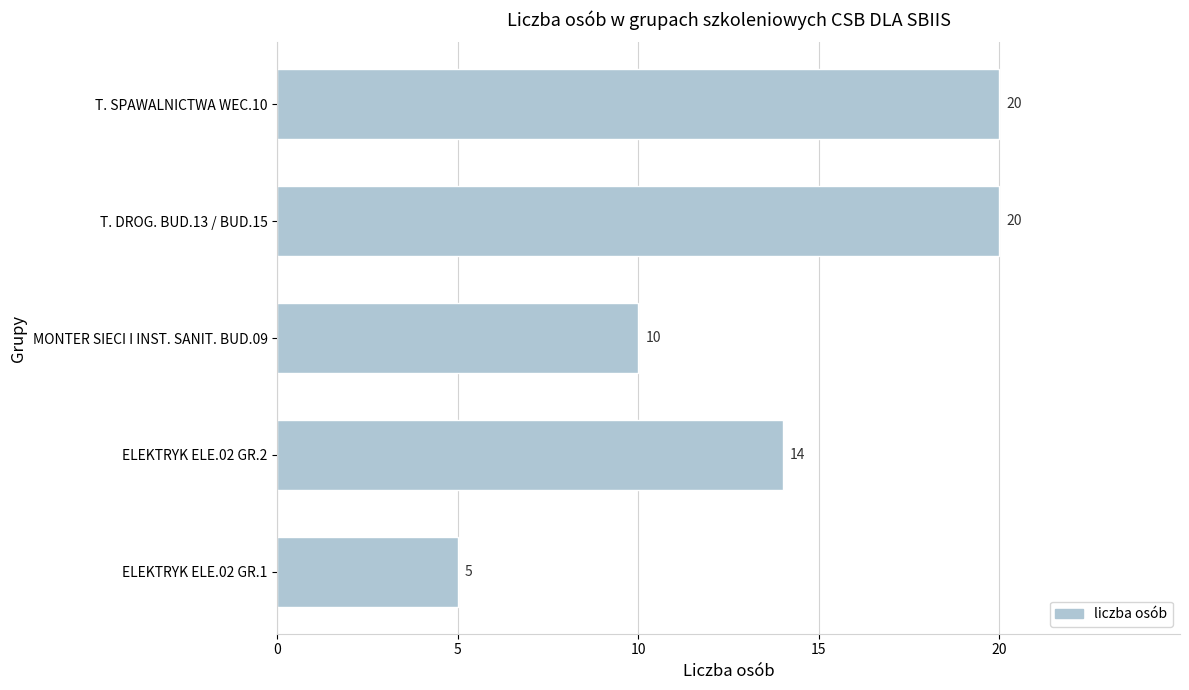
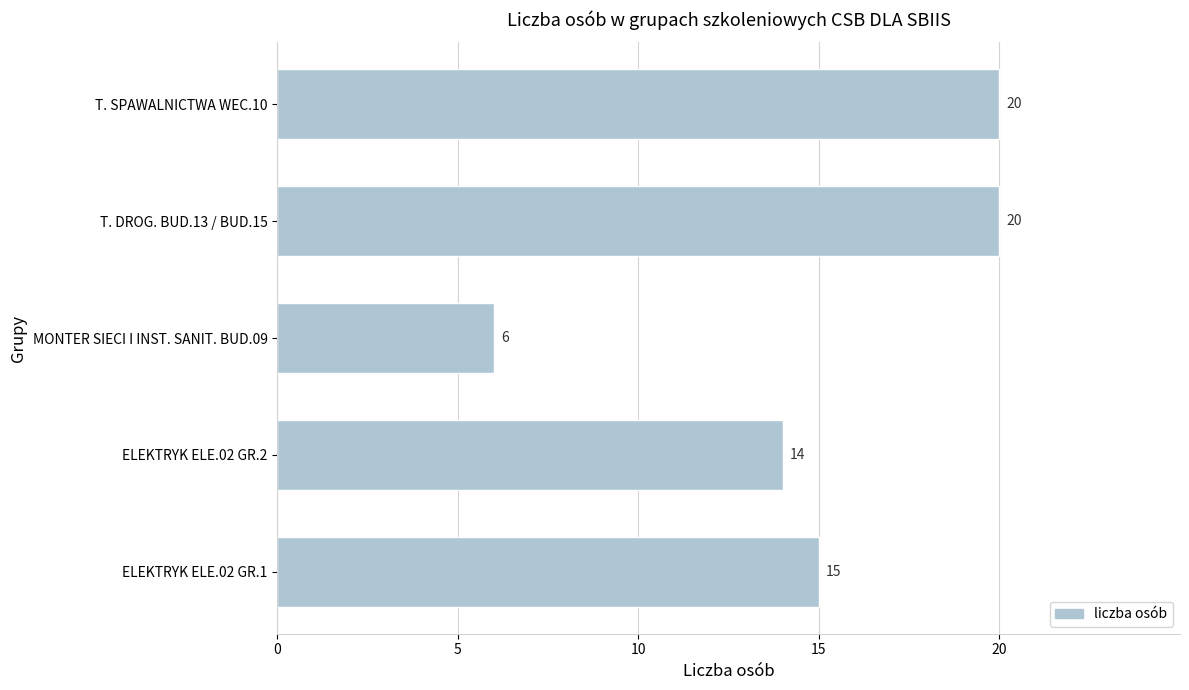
  {
    "T. SPAWALNICTWA WEC.10": 20,
    "T. DROG. BUD.13 / BUD.15": 20,
-   "MONTER SIECI I INST. SANIT. BUD.09": 10,
+   "MONTER SIECI I INST. SANIT. BUD.09": 6,
    "ELEKTRYK ELE.02 GR.2": 14,
-   "ELEKTRYK ELE.02 GR.1": 5
+   "ELEKTRYK ELE.02 GR.1": 15
  }
